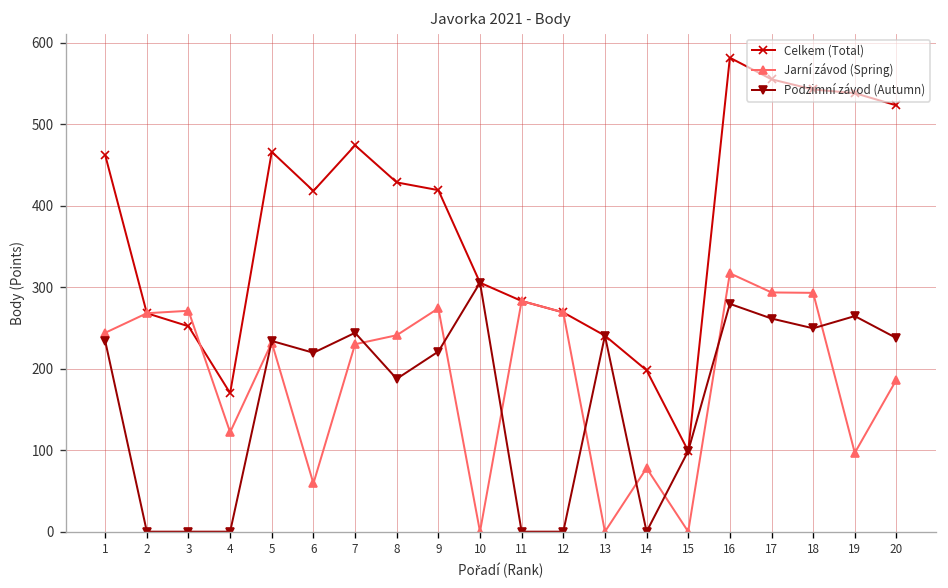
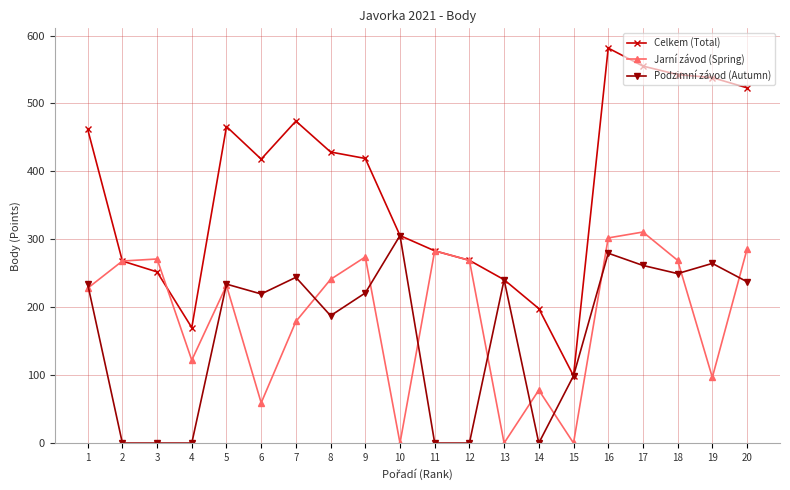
  {
    "Jarní závod (Spring)": {
-     "1": 240,
+     "1": 230,
      "3": 270,
      "4": 120,
      "6": 60,
-     "7": 230,
+     "7": 180,
      "8": 240,
      "9": 270,
      "10": 0,
      "13": 0,
      "14": 80,
      "15": 0,
-     "16": 320,
-     "17": 290,
-     "18": 290,
+     "16": 300,
+     "17": 310,
+     "18": 270,
      "19": 100,
-     "20": 190
+     "20": 290
    }
  }
